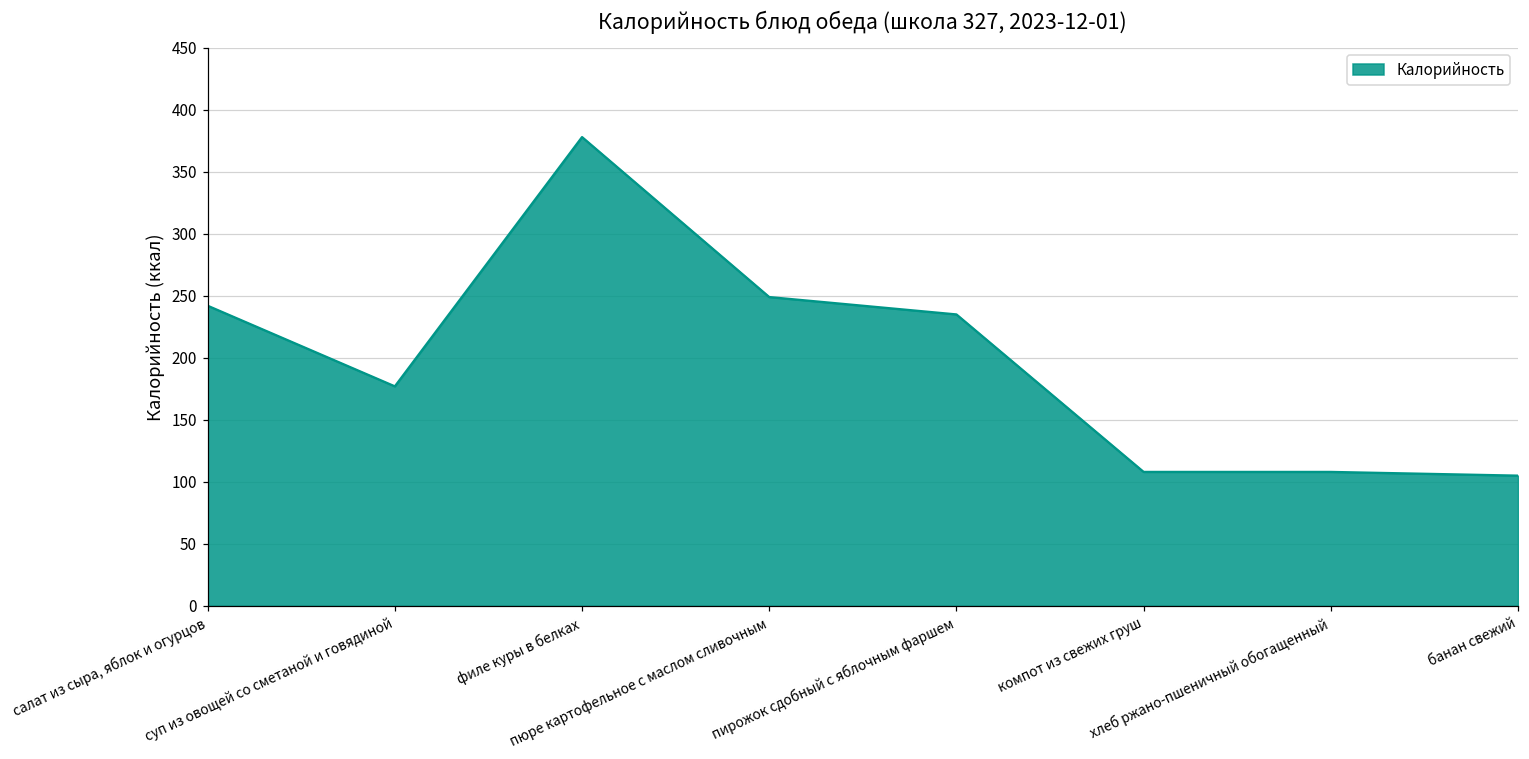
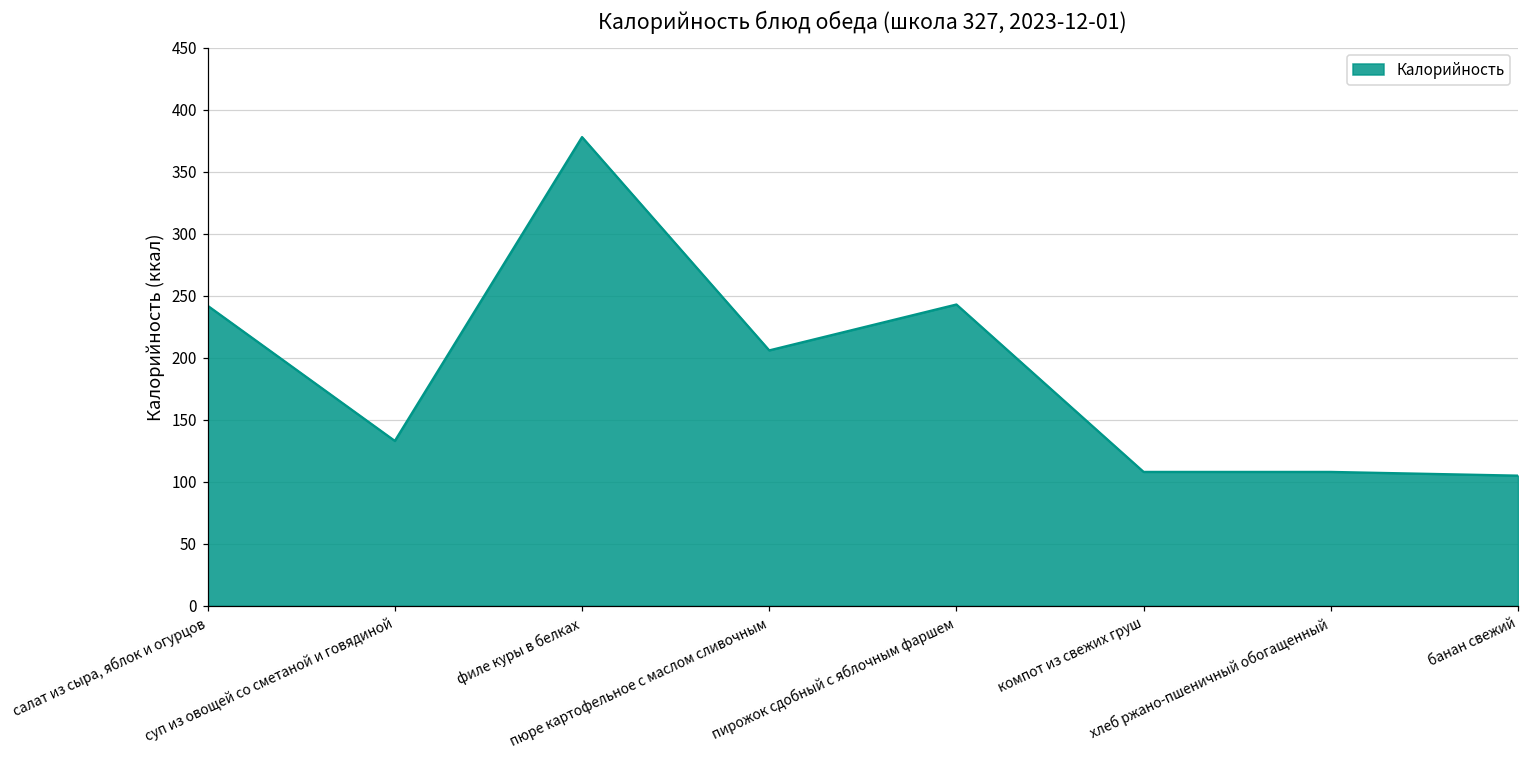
  {
    "салат из сыра, яблок и огурцов": 242,
-   "суп из овощей со сметаной и говядиной": 177,
+   "суп из овощей со сметаной и говядиной": 133,
    "филе куры в белках": 378,
-   "пюре картофельное с маслом сливочным": 249,
-   "пирожок сдобный с яблочным фаршем": 235,
+   "пюре картофельное с маслом сливочным": 206,
+   "пирожок сдобный с яблочным фаршем": 243,
    "компот из свежих груш": 108,
    "хлеб ржано-пшеничный обогащенный": 108,
    "банан свежий": 105
  }
